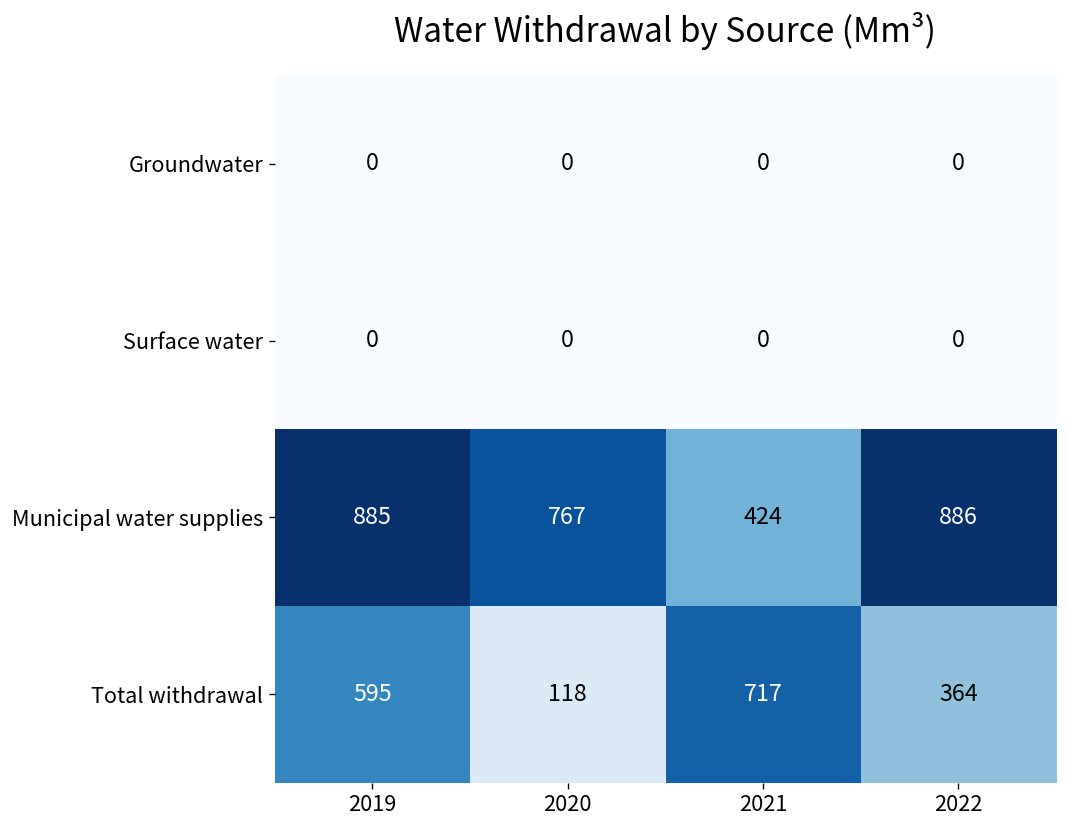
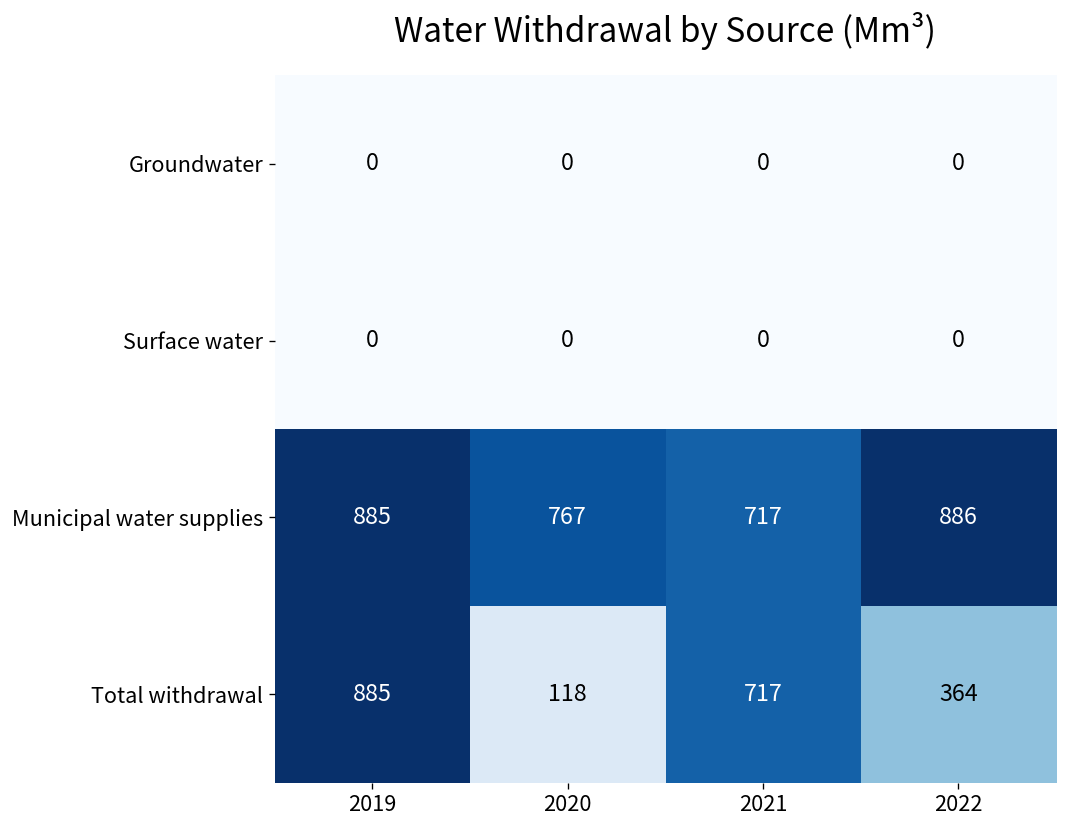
  {
    "Groundwater": {
      "2019": 0,
      "2020": 0,
      "2021": 0,
      "2022": 0
    },
    "Surface water": {
      "2019": 0,
      "2020": 0,
      "2021": 0,
      "2022": 0
    },
    "Municipal water supplies": {
      "2019": 885,
      "2020": 767,
-     "2021": 424,
+     "2021": 717,
      "2022": 886
    },
    "Total withdrawal": {
-     "2019": 595,
+     "2019": 885,
      "2020": 118,
      "2021": 717,
      "2022": 364
    }
  }
